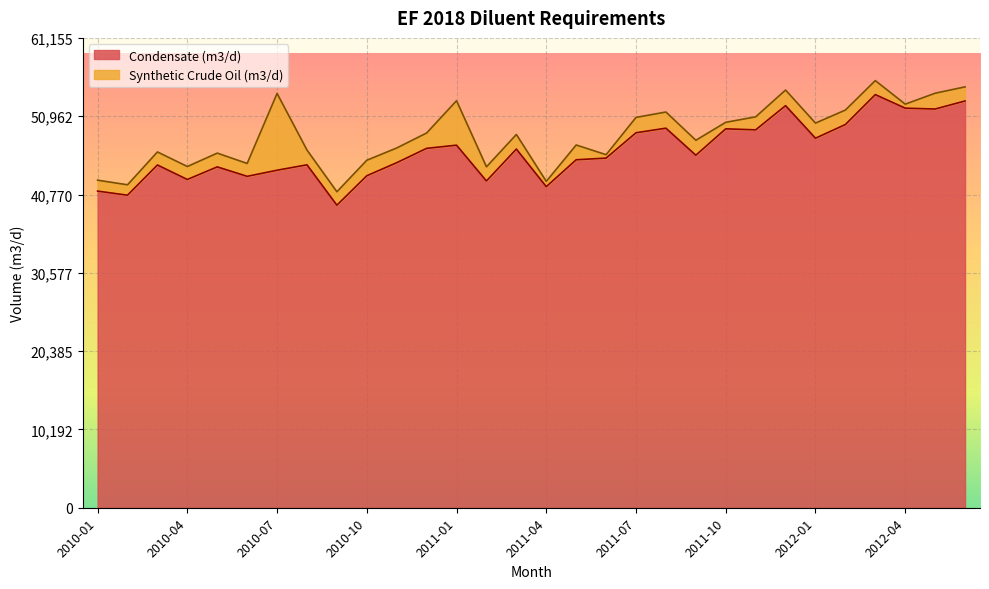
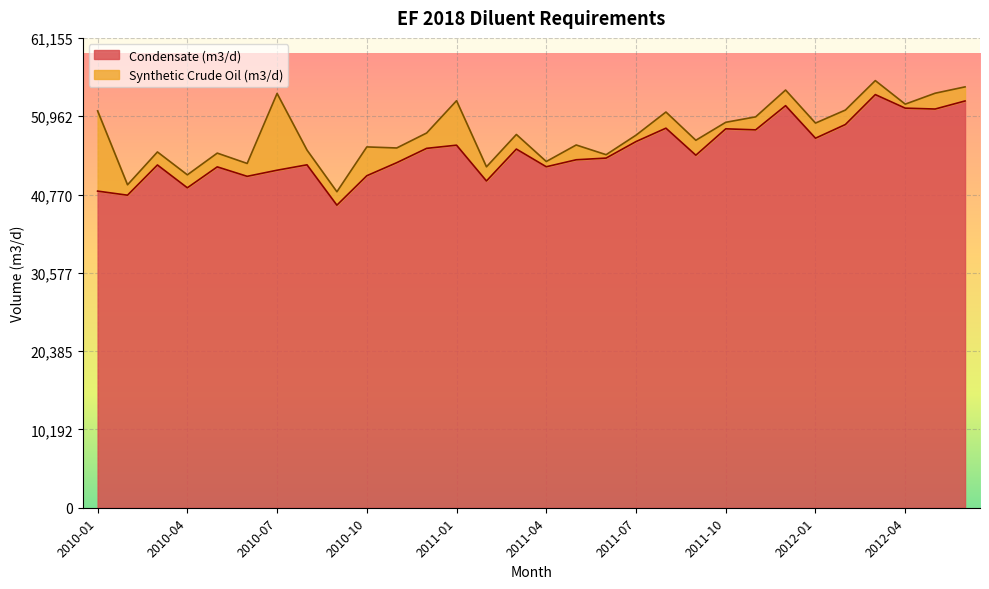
  {
    "Condensate (m3/d)": {
      "2010-01": "41,000",
-     "2010-04": "43,000",
+     "2010-04": "42,000",
      "2010-07": "44,000",
      "2010-10": "43,000",
      "2011-01": "47,000",
-     "2011-04": "42,000",
-     "2011-07": "49,000",
+     "2011-04": "44,000",
+     "2011-07": "48,000",
      "2011-10": "49,000",
      "2012-01": "48,000",
      "2012-04": "52,000"
    },
    "Synthetic Crude Oil (m3/d)": {
-     "2010-01": "1,000",
+     "2010-01": "10,000",
      "2010-04": "2,000",
      "2010-07": "10,000",
-     "2010-10": "2,000",
+     "2010-10": "4,000",
      "2011-01": "6,000",
      "2011-04": "1,000",
-     "2011-07": "2,000",
+     "2011-07": "1,000",
      "2011-10": "1,000",
      "2012-01": "2,000",
      "2012-04": "1,000"
    }
  }
